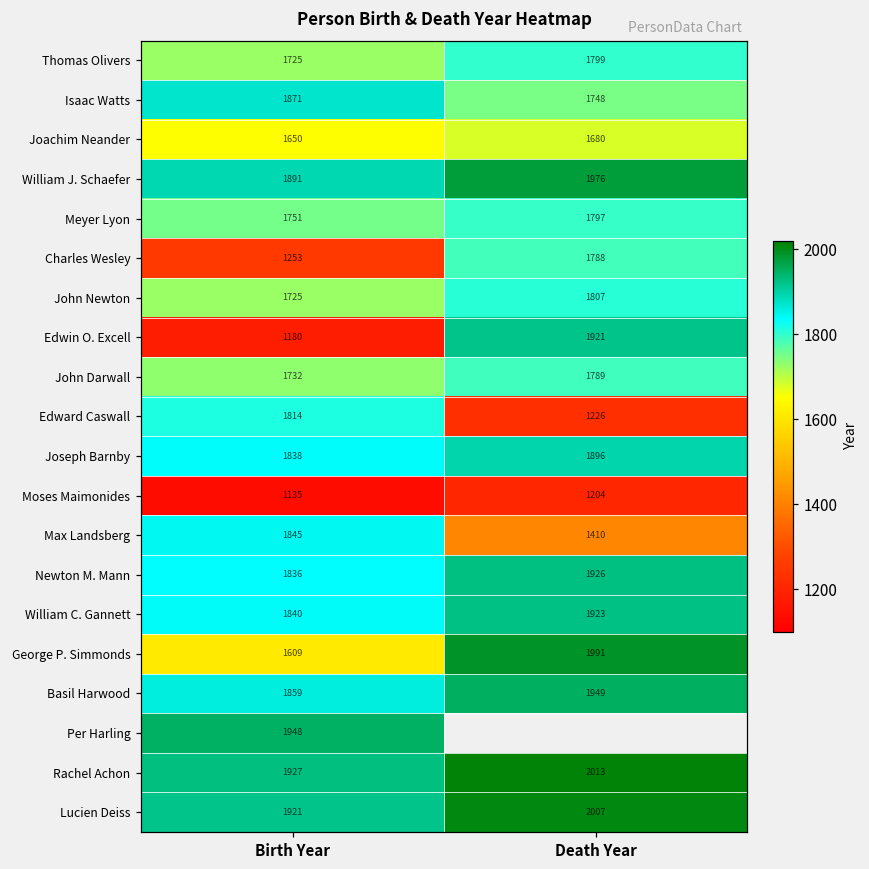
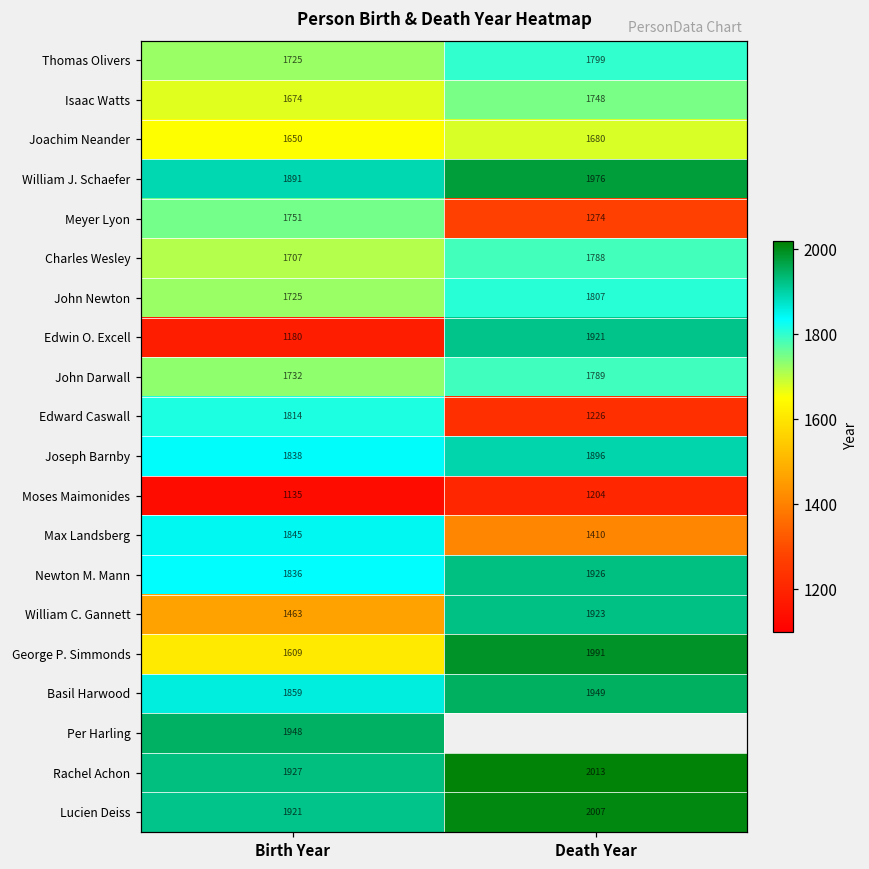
  {
    "Thomas Olivers": {
      "Birth Year": 1725,
      "Death Year": 1799
    },
    "Isaac Watts": {
-     "Birth Year": 1871,
+     "Birth Year": 1674,
      "Death Year": 1748
    },
    "Joachim Neander": {
      "Birth Year": 1650,
      "Death Year": 1680
    },
    "William J. Schaefer": {
      "Birth Year": 1891,
      "Death Year": 1976
    },
    "Meyer Lyon": {
      "Birth Year": 1751,
-     "Death Year": 1797
+     "Death Year": 1274
    },
    "Charles Wesley": {
-     "Birth Year": 1253,
+     "Birth Year": 1707,
      "Death Year": 1788
    },
    "John Newton": {
      "Birth Year": 1725,
      "Death Year": 1807
    },
    "Edwin O. Excell": {
      "Birth Year": 1180,
      "Death Year": 1921
    },
    "John Darwall": {
      "Birth Year": 1732,
      "Death Year": 1789
    },
    "Edward Caswall": {
      "Birth Year": 1814,
      "Death Year": 1226
    },
    "Joseph Barnby": {
      "Birth Year": 1838,
      "Death Year": 1896
    },
    "Moses Maimonides": {
      "Birth Year": 1135,
      "Death Year": 1204
    },
    "Max Landsberg": {
      "Birth Year": 1845,
      "Death Year": 1410
    },
    "Newton M. Mann": {
      "Birth Year": 1836,
      "Death Year": 1926
    },
    "William C. Gannett": {
-     "Birth Year": 1840,
+     "Birth Year": 1463,
      "Death Year": 1923
    },
    "George P. Simmonds": {
      "Birth Year": 1609,
      "Death Year": 1991
    },
    "Basil Harwood": {
      "Birth Year": 1859,
      "Death Year": 1949
    },
    "Per Harling": {
      "Birth Year": 1948
    },
    "Rachel Achon": {
      "Birth Year": 1927,
      "Death Year": 2013
    },
    "Lucien Deiss": {
      "Birth Year": 1921,
      "Death Year": 2007
    }
  }
